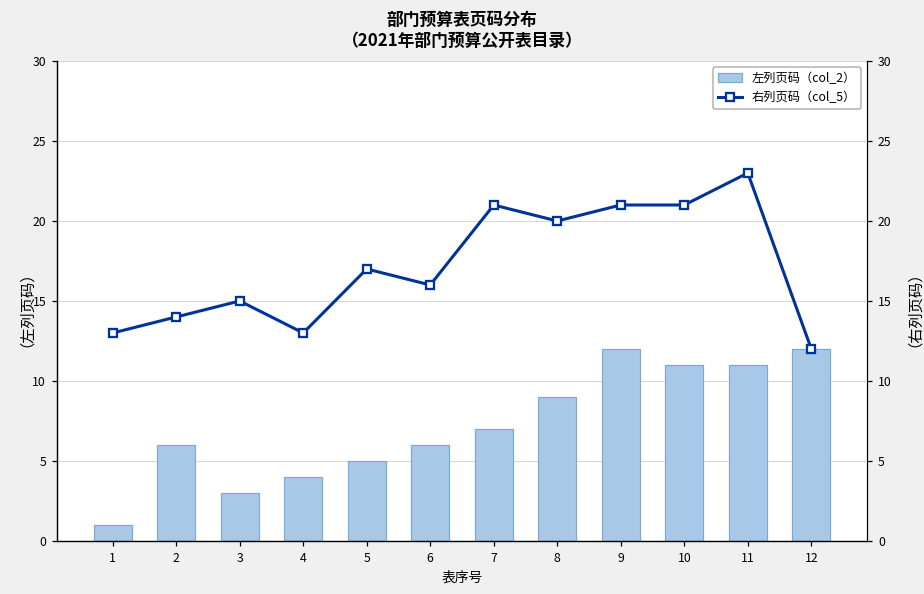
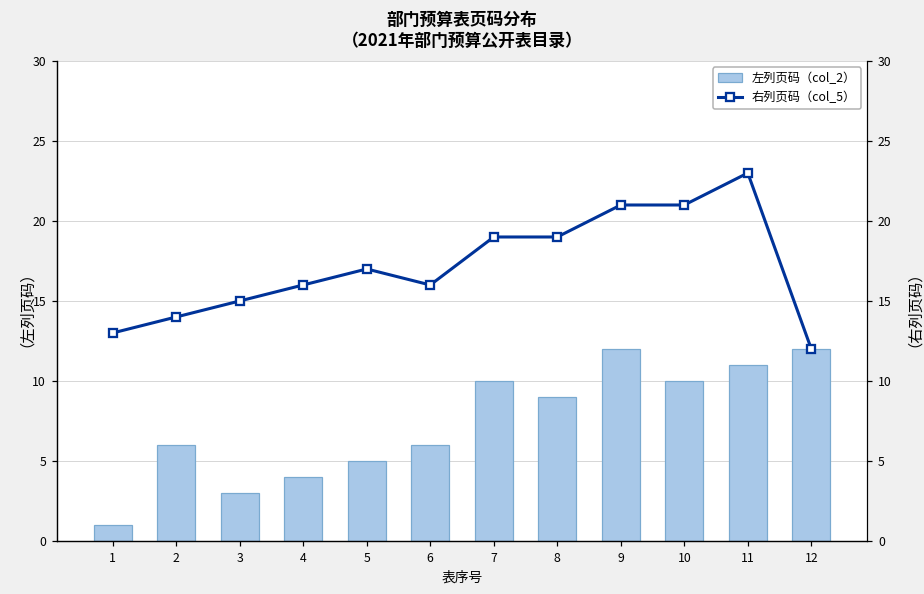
  {
    "左列页码（col_2）": {
      "1": 1,
      "2": 6,
      "3": 3,
      "4": 4,
      "5": 5,
      "6": 6,
-     "7": 7,
+     "7": 10,
      "8": 9,
      "9": 12,
-     "10": 11,
+     "10": 10,
      "11": 11,
      "12": 12
    },
    "右列页码（col_5）": {
      "1": 13,
      "2": 14,
      "3": 15,
-     "4": 13,
+     "4": 16,
      "5": 17,
      "6": 16,
-     "7": 21,
-     "8": 20,
+     "7": 19,
+     "8": 19,
      "9": 21,
      "10": 21,
      "11": 23,
      "12": 12
    }
  }
